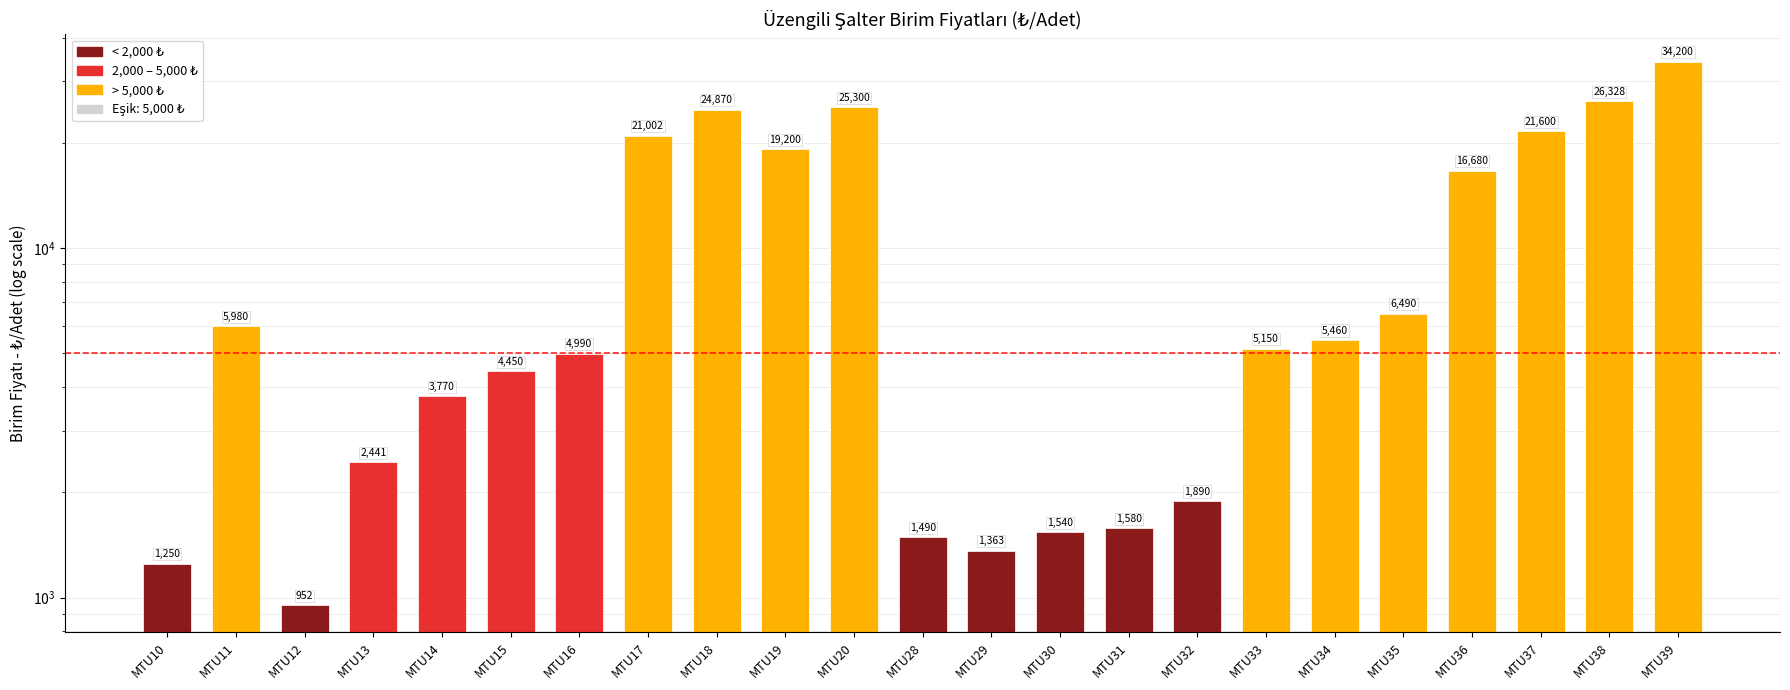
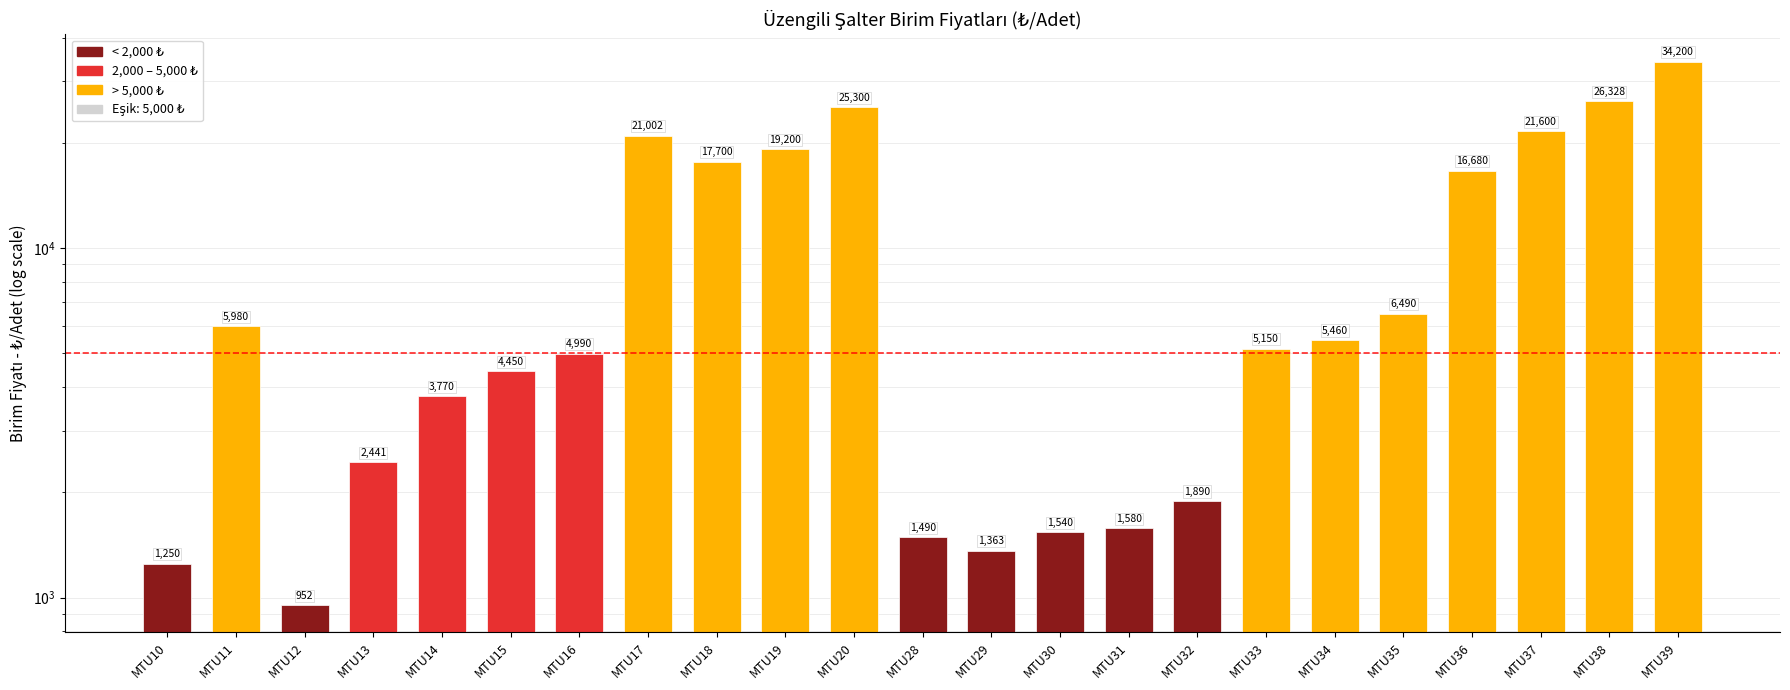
  {
-   "MTU18": "24,870"
+   "MTU18": "17,700"
  }
